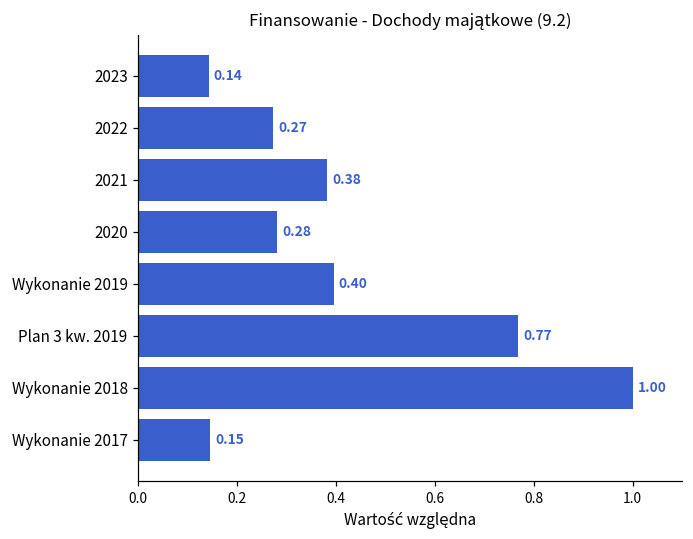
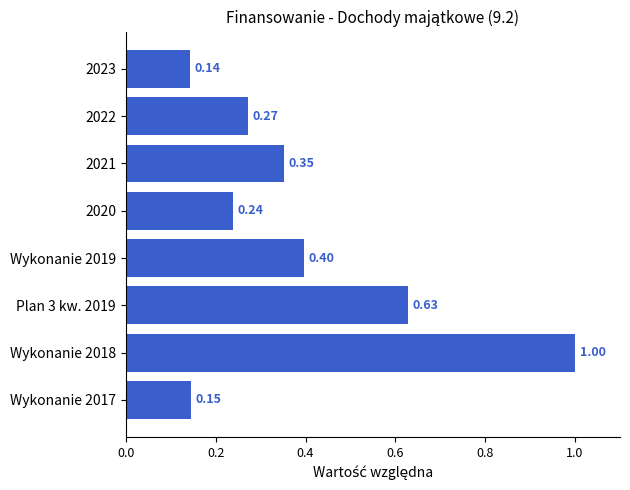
  {
    "2023": 0.14,
    "2022": 0.27,
-   "2021": 0.38,
-   "2020": 0.28,
+   "2021": 0.35,
+   "2020": 0.24,
    "Wykonanie 2019": 0.40,
-   "Plan 3 kw. 2019": 0.77,
+   "Plan 3 kw. 2019": 0.63,
    "Wykonanie 2018": 1.00,
    "Wykonanie 2017": 0.15
  }
